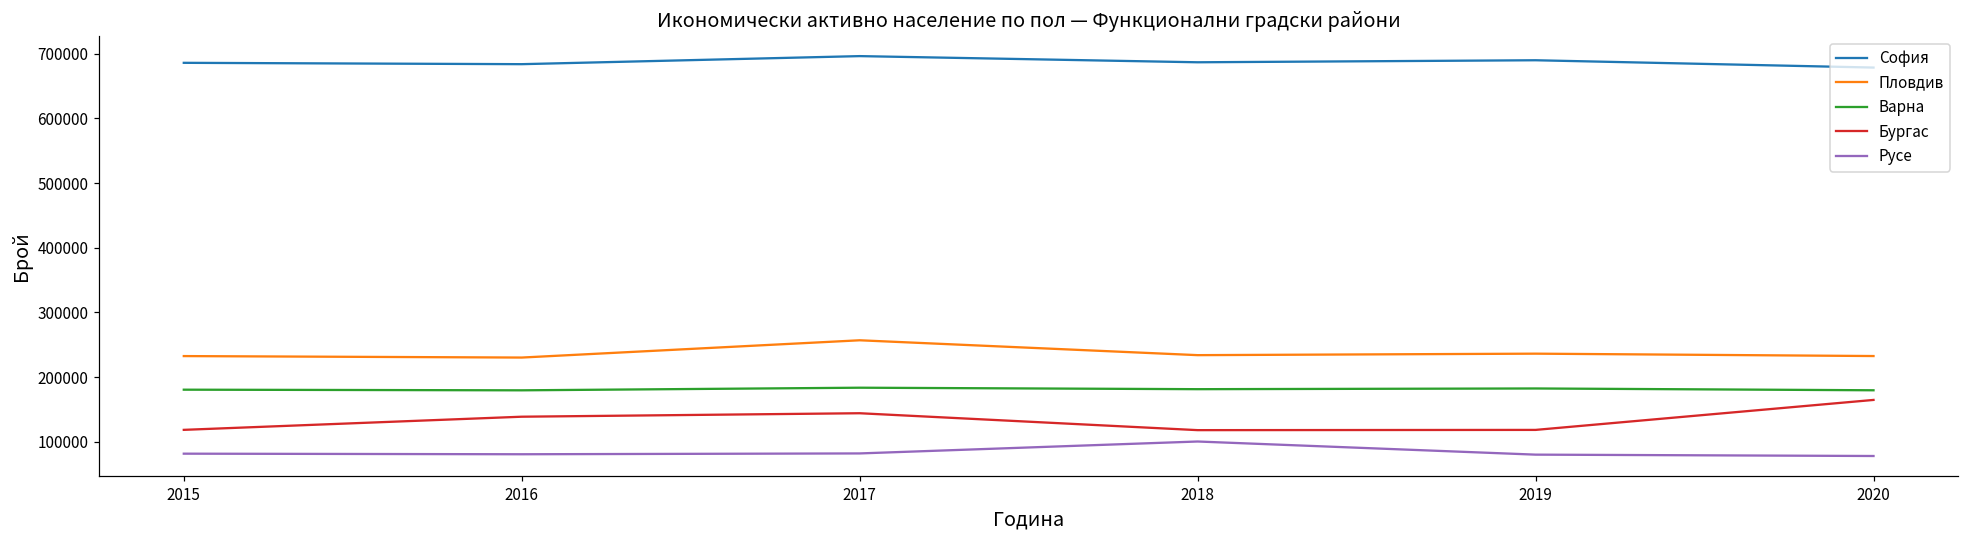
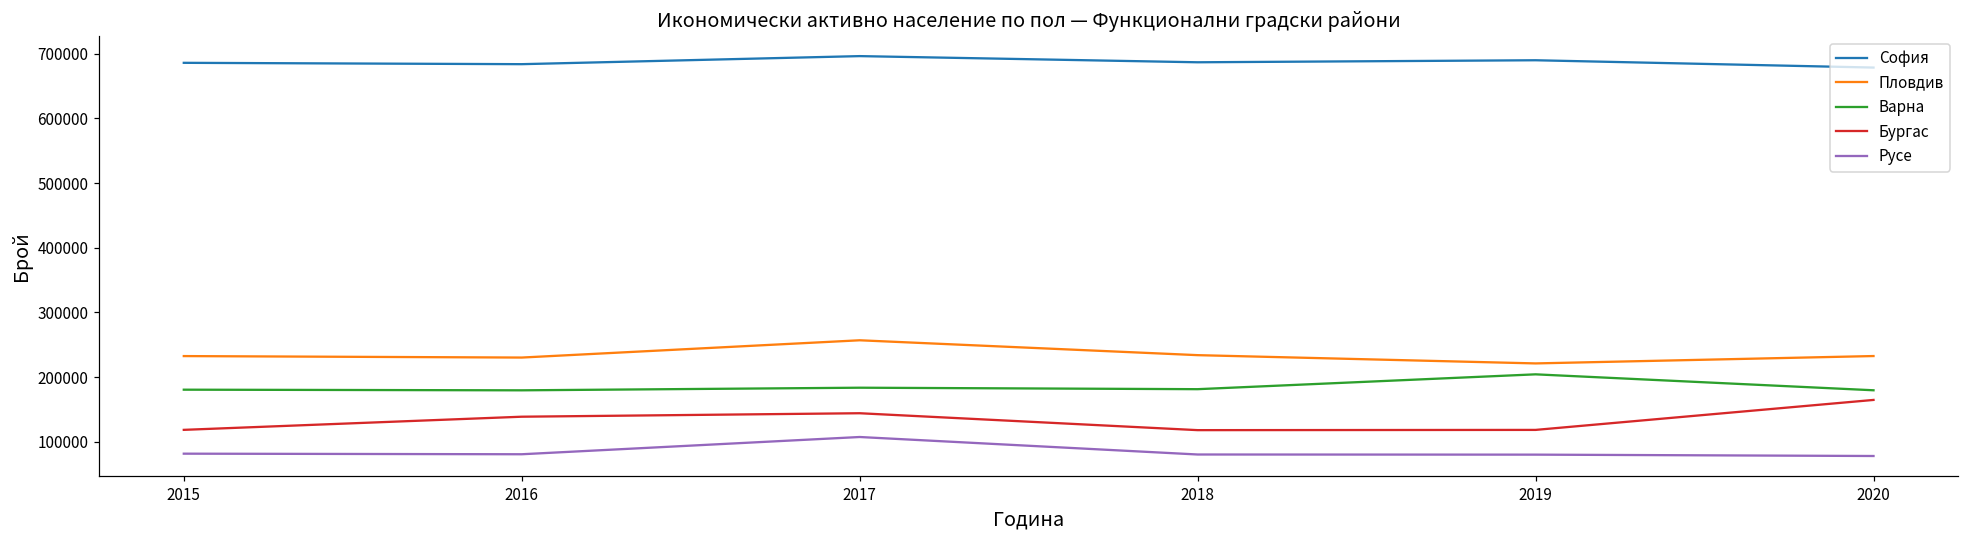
  {
    "София": {
      "2015": 690000,
      "2016": 680000,
      "2017": 700000,
      "2018": 690000,
      "2019": 690000
    },
    "Пловдив": {
      "2015": 230000,
      "2016": 230000,
      "2017": 260000,
      "2018": 230000,
-     "2019": 240000,
+     "2019": 220000,
      "2020": 230000
    },
    "Варна": {
      "2015": 180000,
      "2016": 180000,
      "2017": 180000,
      "2018": 180000,
-     "2019": 180000,
+     "2019": 200000,
      "2020": 180000
    },
    "Бургас": {
      "2015": 120000,
      "2016": 140000,
      "2017": 140000,
      "2018": 120000,
      "2019": 120000,
      "2020": 160000
    },
    "Русе": {
      "2015": 80000,
      "2016": 80000,
-     "2017": 80000,
-     "2018": 100000,
+     "2017": 110000,
+     "2018": 80000,
      "2019": 80000,
      "2020": 80000
    }
  }
